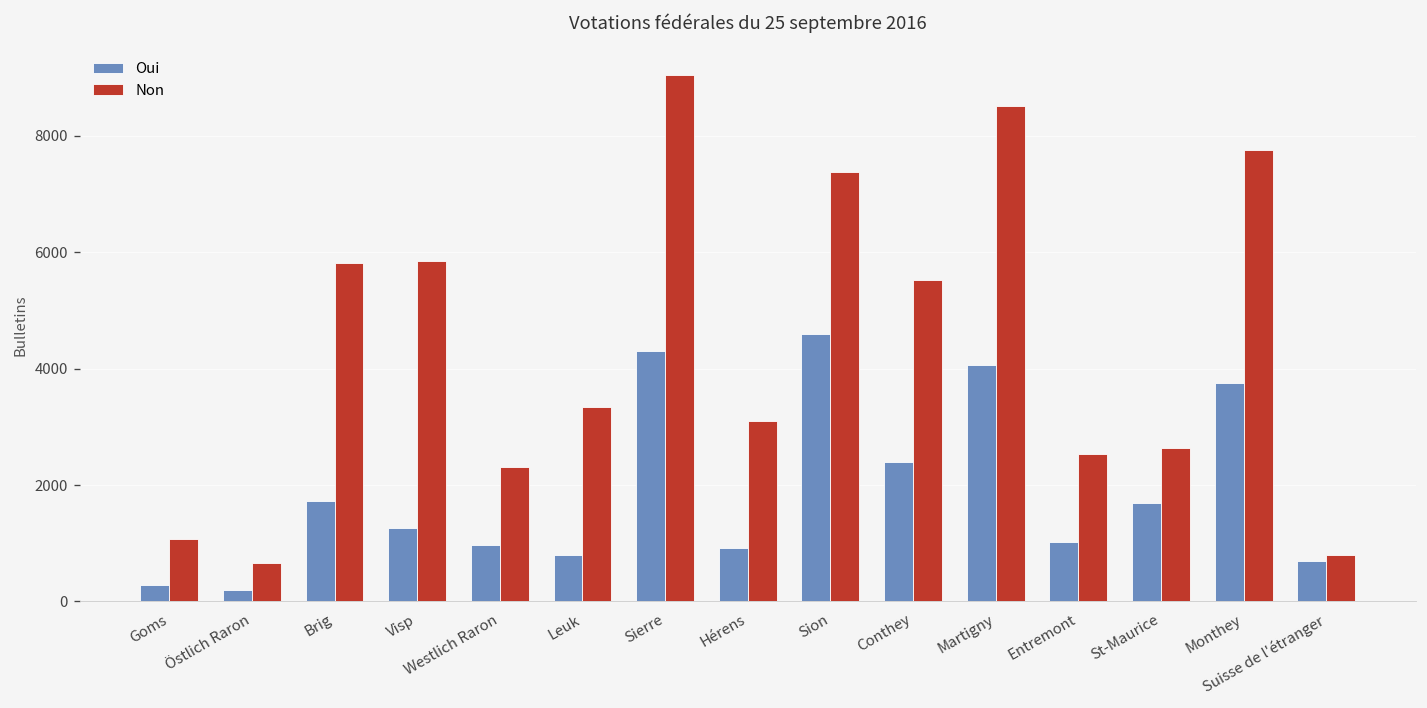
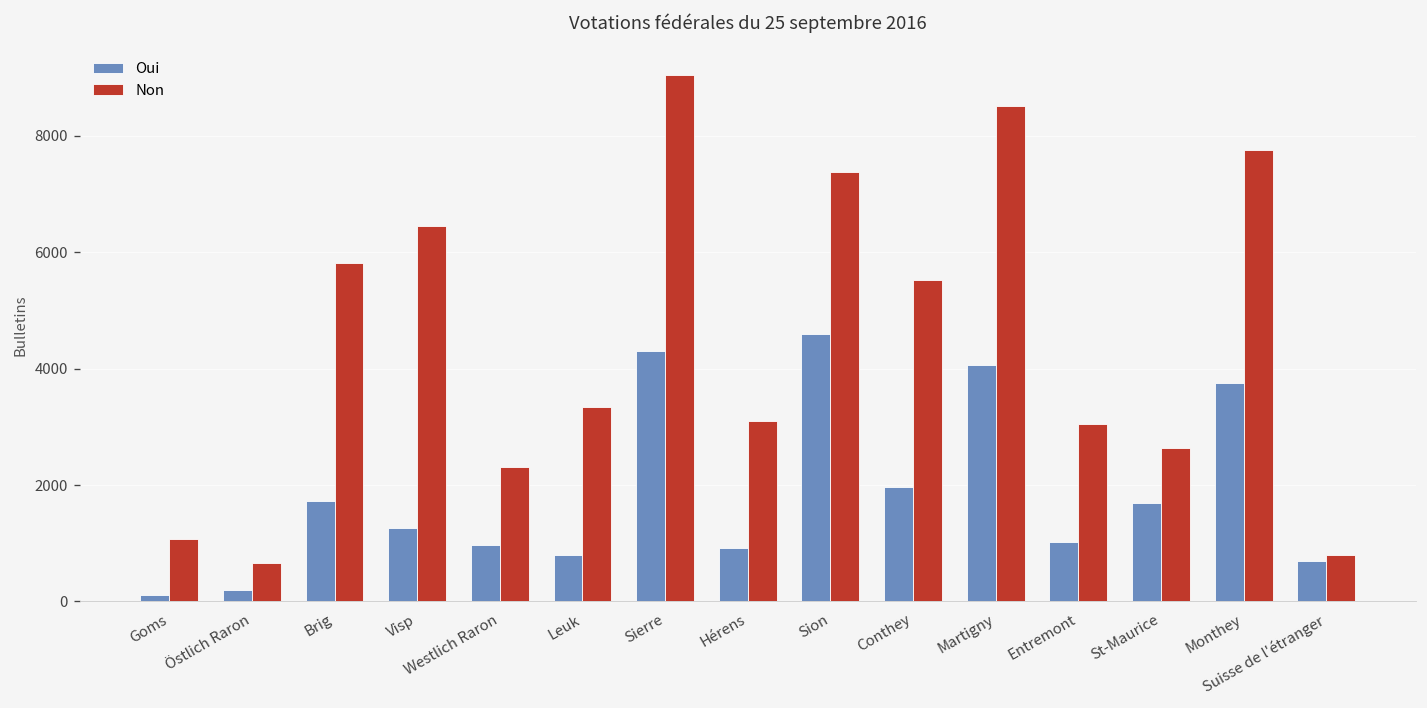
  {
    "Oui": {
-     "Goms": 300,
+     "Goms": 100,
      "Östlich Raron": 200,
      "Brig": 1700,
      "Visp": 1300,
      "Westlich Raron": 1000,
      "Leuk": 800,
      "Sierre": 4300,
      "Hérens": 900,
      "Sion": 4600,
-     "Conthey": 2400,
+     "Conthey": 2000,
      "Martigny": 4100,
      "Entremont": 1000,
      "St-Maurice": 1700,
      "Monthey": 3800,
      "Suisse de l'étranger": 700
    },
    "Non": {
      "Goms": 1100,
      "Östlich Raron": 700,
      "Brig": 5800,
-     "Visp": 5800,
+     "Visp": 6500,
      "Westlich Raron": 2300,
      "Leuk": 3400,
      "Sierre": 9000,
      "Hérens": 3100,
      "Sion": 7400,
      "Conthey": 5500,
      "Martigny": 8500,
-     "Entremont": 2500,
+     "Entremont": 3100,
      "St-Maurice": 2600,
      "Monthey": 7800,
      "Suisse de l'étranger": 800
    }
  }
